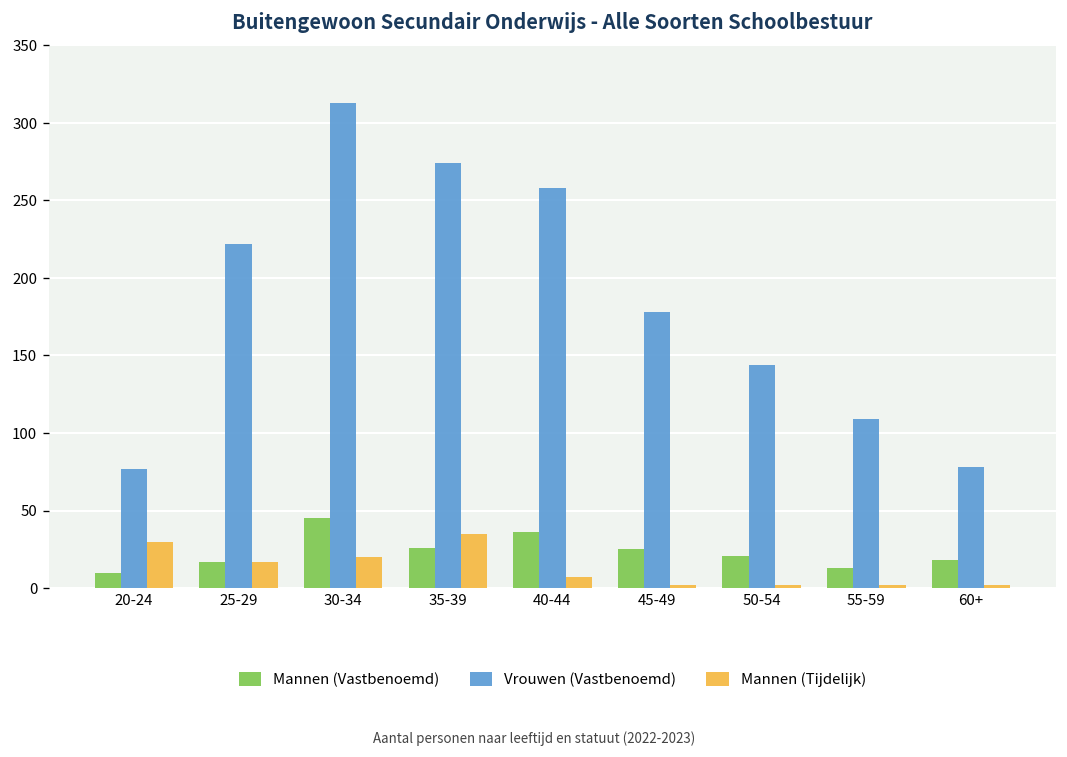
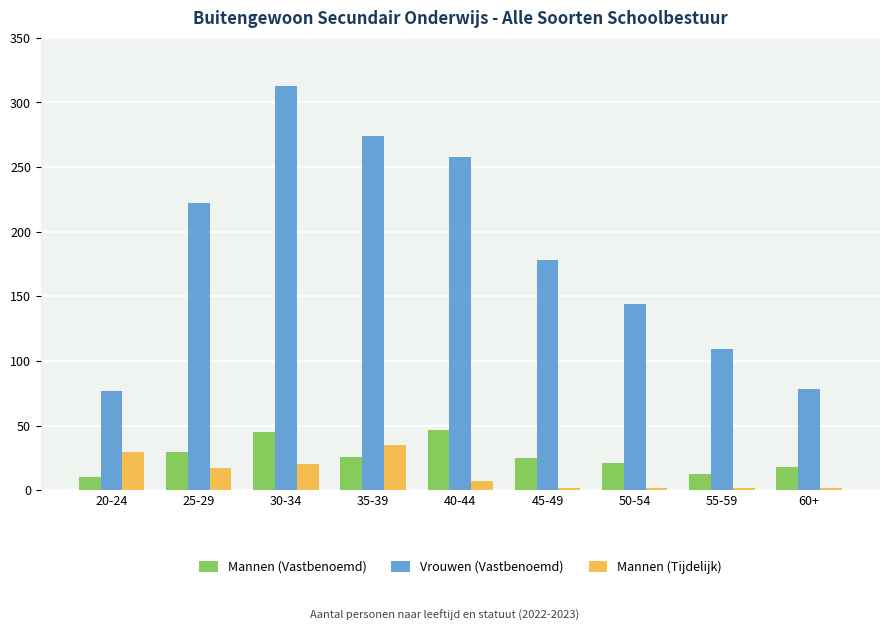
  {
    "Mannen (Vastbenoemd)": {
      "20-24": 10,
-     "25-29": 17,
+     "25-29": 30,
      "30-34": 45,
      "35-39": 26,
-     "40-44": 36,
+     "40-44": 47,
      "45-49": 25,
      "50-54": 21,
      "55-59": 13,
      "60+": 18
    },
    "Vrouwen (Vastbenoemd)": {
      "20-24": 77,
      "25-29": 222,
      "30-34": 313,
      "35-39": 274,
      "40-44": 258,
      "45-49": 178,
      "50-54": 144,
      "55-59": 109,
      "60+": 78
    },
    "Mannen (Tijdelijk)": {
      "20-24": 30,
      "25-29": 17,
      "30-34": 20,
      "35-39": 35,
      "40-44": 7,
      "45-49": 2,
      "50-54": 2,
      "55-59": 2,
      "60+": 2
    }
  }
